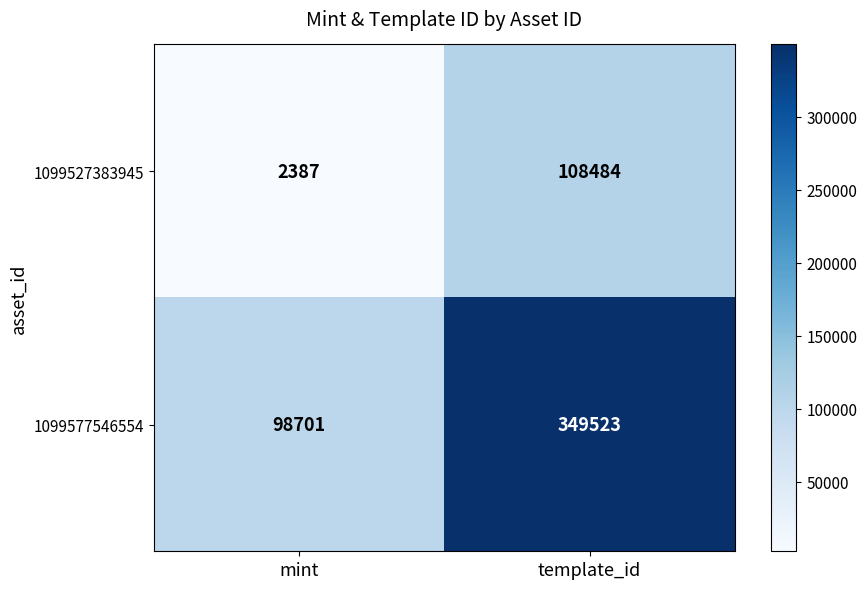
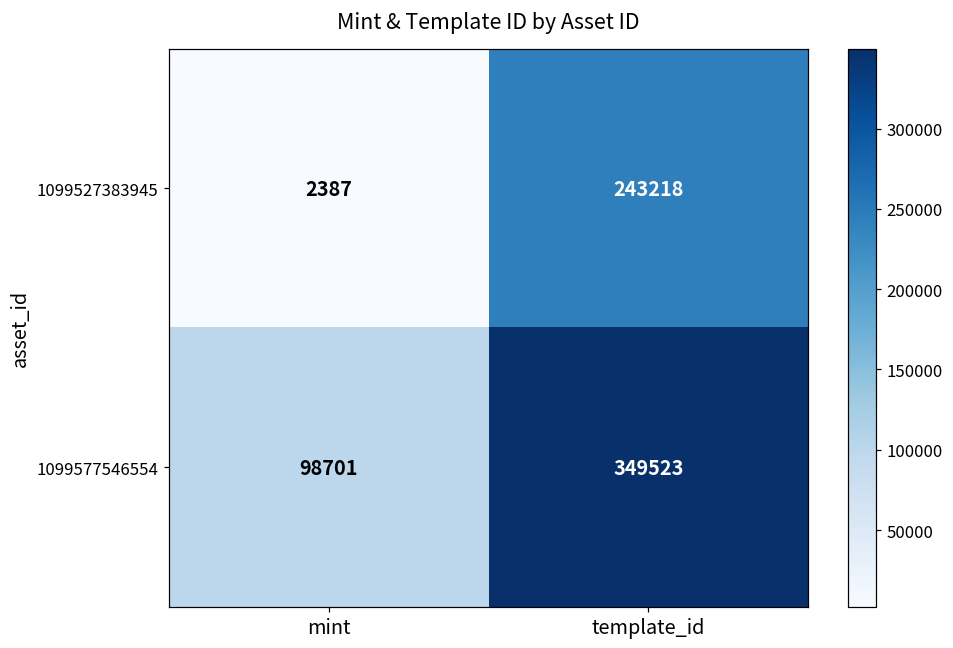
  {
    "1099527383945": {
      "mint": 2387,
-     "template_id": 108484
+     "template_id": 243218
    },
    "1099577546554": {
      "mint": 98701,
      "template_id": 349523
    }
  }
